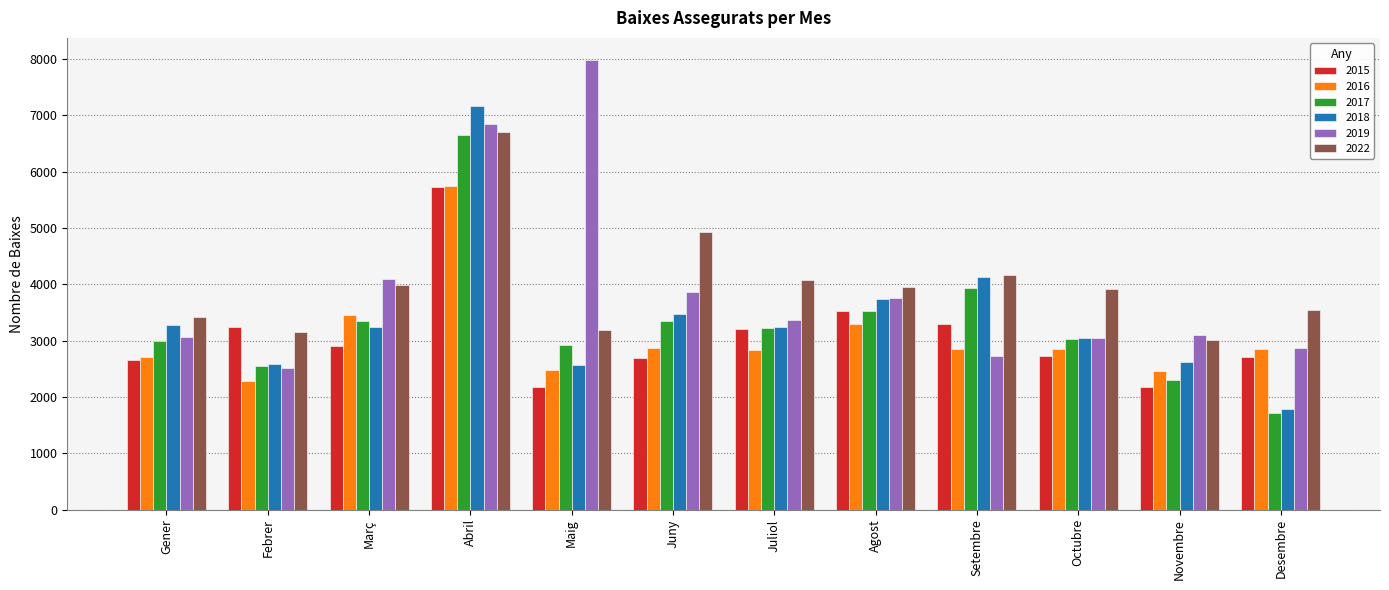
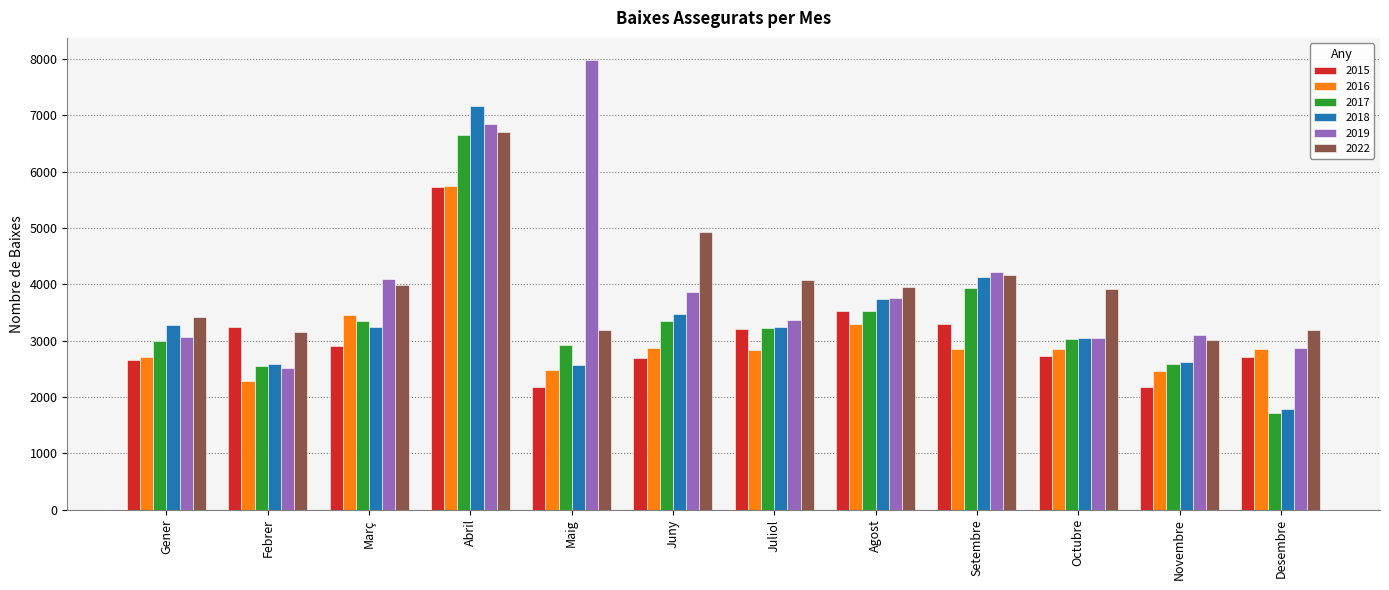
  {
    "2015": {
      "Gener": 2700,
      "Febrer": 3300,
      "Març": 2900,
      "Abril": 5700,
      "Maig": 2200,
      "Juny": 2700,
      "Juliol": 3200,
      "Agost": 3500,
      "Setembre": 3300,
      "Octubre": 2700,
      "Novembre": 2200,
      "Desembre": 2700
    },
    "2016": {
      "Gener": 2700,
      "Febrer": 2300,
      "Març": 3500,
      "Abril": 5700,
      "Maig": 2500,
      "Juny": 2900,
      "Juliol": 2800,
      "Agost": 3300,
      "Setembre": 2800,
      "Octubre": 2900,
      "Novembre": 2500,
      "Desembre": 2800
    },
    "2017": {
      "Gener": 3000,
      "Febrer": 2600,
      "Març": 3400,
      "Abril": 6700,
      "Maig": 2900,
      "Juny": 3300,
      "Juliol": 3200,
      "Agost": 3500,
      "Setembre": 3900,
      "Octubre": 3000,
-     "Novembre": 2300,
+     "Novembre": 2600,
      "Desembre": 1700
    },
    "2018": {
      "Gener": 3300,
      "Febrer": 2600,
      "Març": 3200,
      "Abril": 7200,
      "Maig": 2600,
      "Juny": 3500,
      "Juliol": 3200,
      "Agost": 3700,
      "Setembre": 4100,
      "Octubre": 3100,
      "Novembre": 2600,
      "Desembre": 1800
    },
    "2019": {
      "Gener": 3100,
      "Febrer": 2500,
      "Març": 4100,
      "Abril": 6900,
      "Maig": 8000,
      "Juny": 3900,
      "Juliol": 3400,
      "Agost": 3800,
-     "Setembre": 2700,
+     "Setembre": 4200,
      "Octubre": 3000,
      "Novembre": 3100,
      "Desembre": 2900
    },
    "2022": {
      "Gener": 3400,
      "Febrer": 3100,
      "Març": 4000,
      "Abril": 6700,
      "Maig": 3200,
      "Juny": 4900,
      "Juliol": 4100,
      "Agost": 4000,
      "Setembre": 4200,
      "Octubre": 3900,
      "Novembre": 3000,
-     "Desembre": 3500
+     "Desembre": 3200
    }
  }
